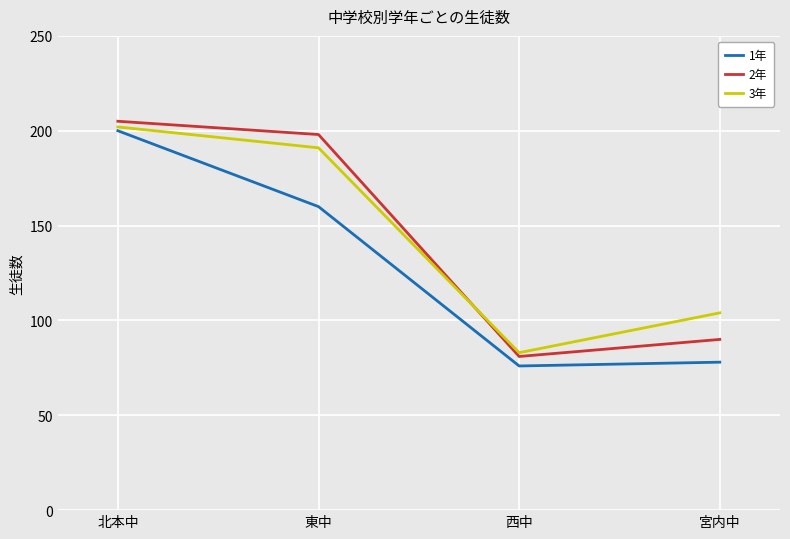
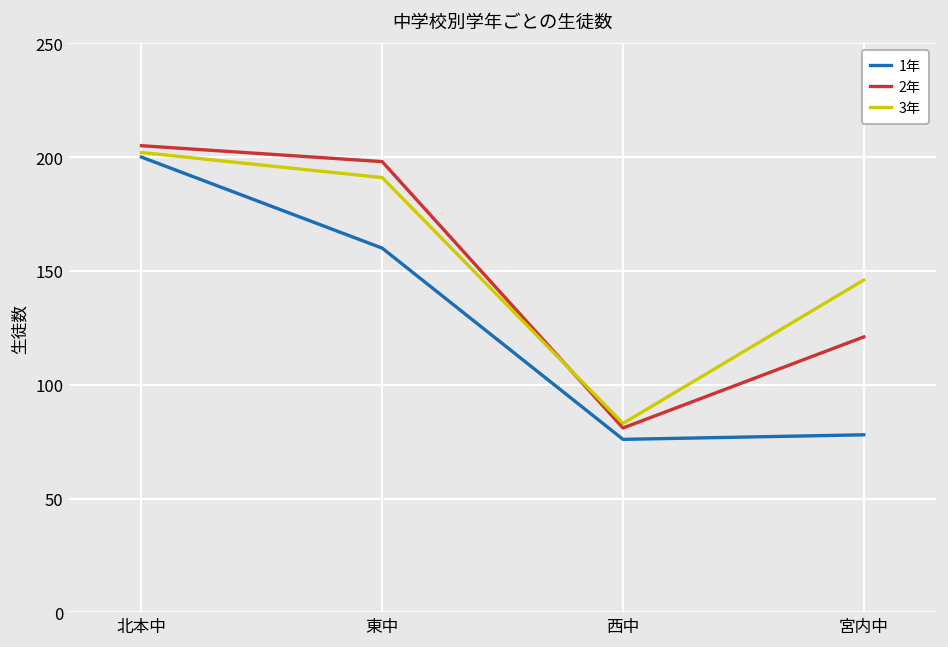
  {
    "1年": {
      "北本中": 200,
      "東中": 160,
      "西中": 76,
      "宮内中": 78
    },
    "2年": {
      "北本中": 205,
      "東中": 198,
      "西中": 81,
-     "宮内中": 90
+     "宮内中": 121
    },
    "3年": {
      "北本中": 202,
      "東中": 191,
      "西中": 83,
-     "宮内中": 104
+     "宮内中": 146
    }
  }
